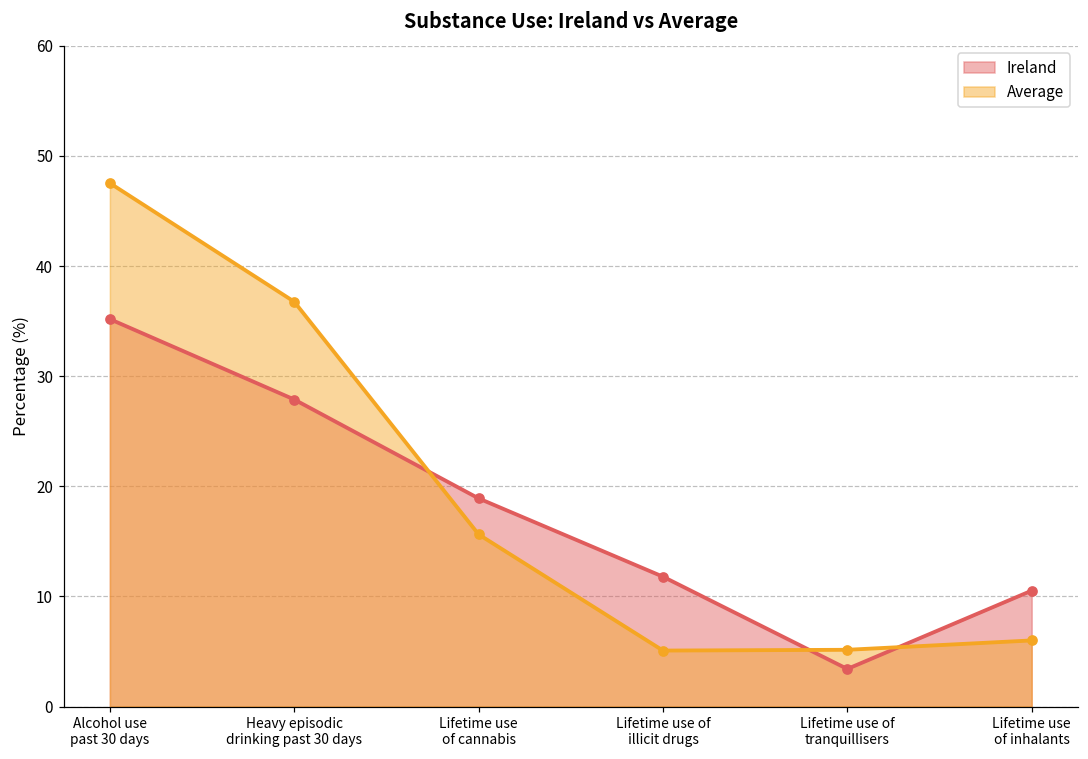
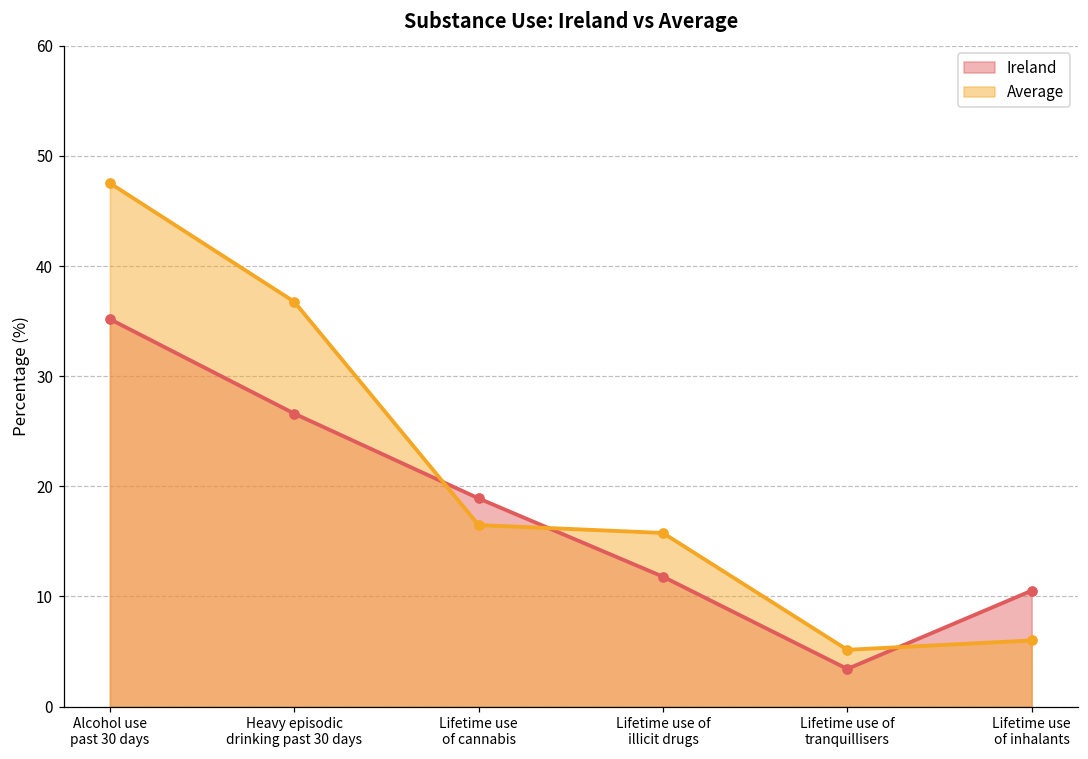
  {
    "Ireland": {
      "Alcohol use past 30 days": 35.2,
-     "Heavy episodic drinking past 30 days": 27.9,
+     "Heavy episodic drinking past 30 days": 26.6,
      "Lifetime use of cannabis": 18.9,
      "Lifetime use of illicit drugs": 11.8,
      "Lifetime use of tranquillisers": 3.4,
      "Lifetime use of inhalants": 10.5
    },
    "Average": {
      "Alcohol use past 30 days": 47.5,
      "Heavy episodic drinking past 30 days": 36.8,
-     "Lifetime use of cannabis": 15.6,
-     "Lifetime use of illicit drugs": 5.1,
+     "Lifetime use of cannabis": 16.5,
+     "Lifetime use of illicit drugs": 15.8,
      "Lifetime use of tranquillisers": 5.2,
      "Lifetime use of inhalants": 6.0
    }
  }
